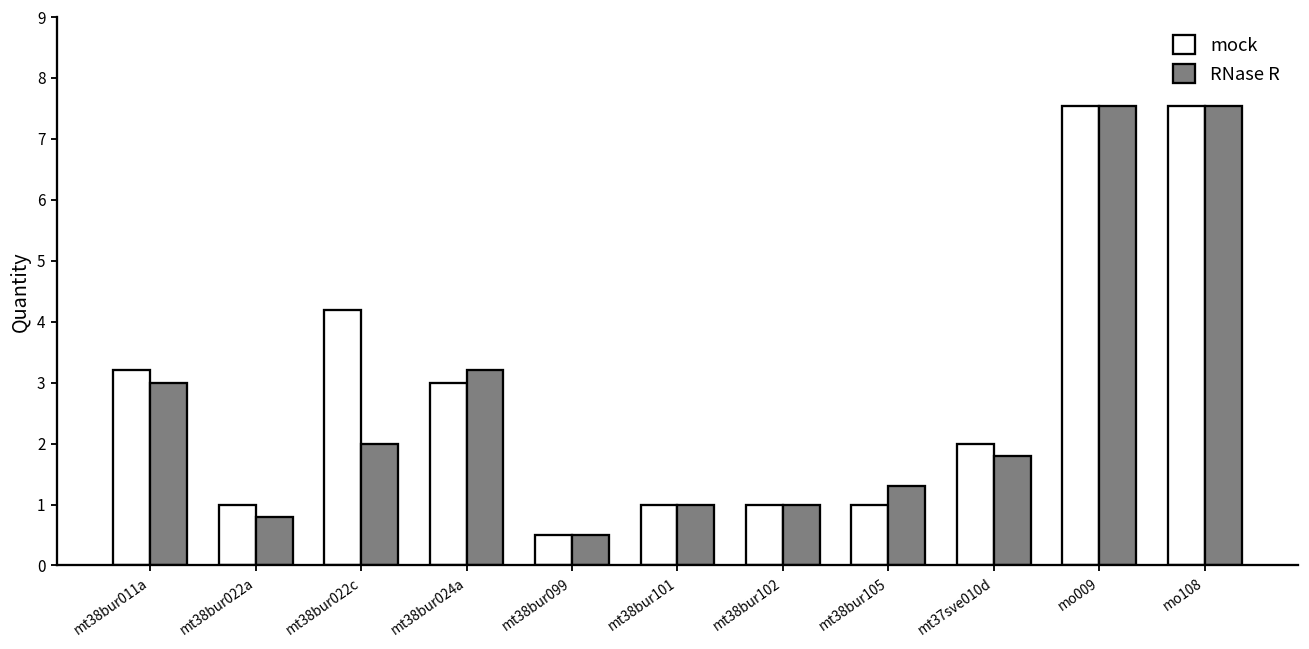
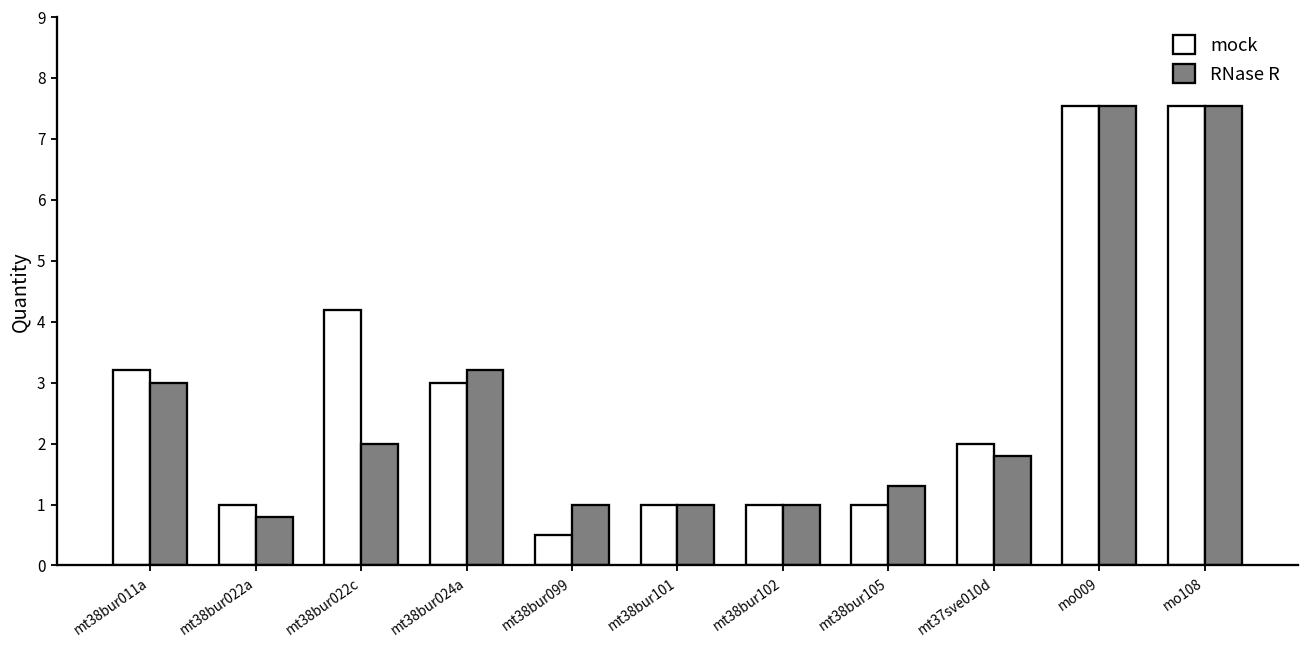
  {
    "mock": {
      "mt38bur011a": 3.2,
      "mt38bur022a": 1.0,
      "mt38bur022c": 4.2,
      "mt38bur024a": 3.0,
      "mt38bur099": 0.5,
      "mt38bur101": 1.0,
      "mt38bur102": 1.0,
      "mt38bur105": 1.0,
      "mt37sve010d": 2.0,
      "mo009": 7.5,
      "mo108": 7.5
    },
    "RNase R": {
      "mt38bur011a": 3.0,
      "mt38bur022a": 0.8,
      "mt38bur022c": 2.0,
      "mt38bur024a": 3.2,
-     "mt38bur099": 0.5,
+     "mt38bur099": 1.0,
      "mt38bur101": 1.0,
      "mt38bur102": 1.0,
      "mt38bur105": 1.3,
      "mt37sve010d": 1.8,
      "mo009": 7.5,
      "mo108": 7.5
    }
  }
